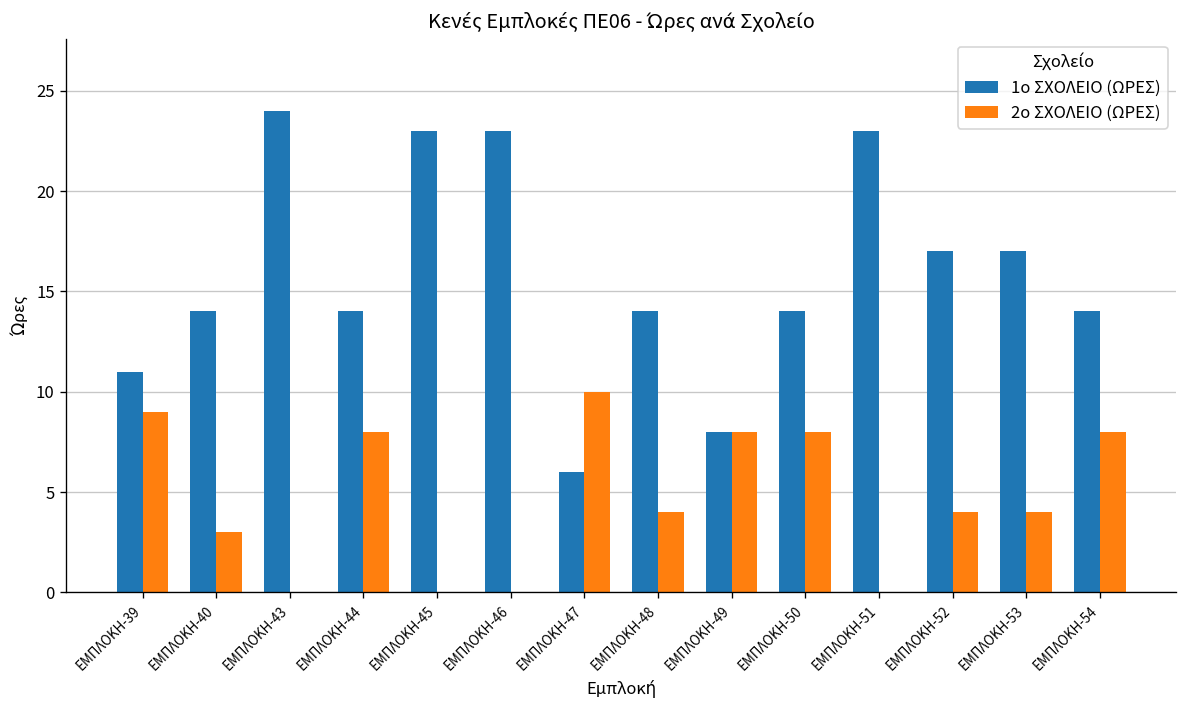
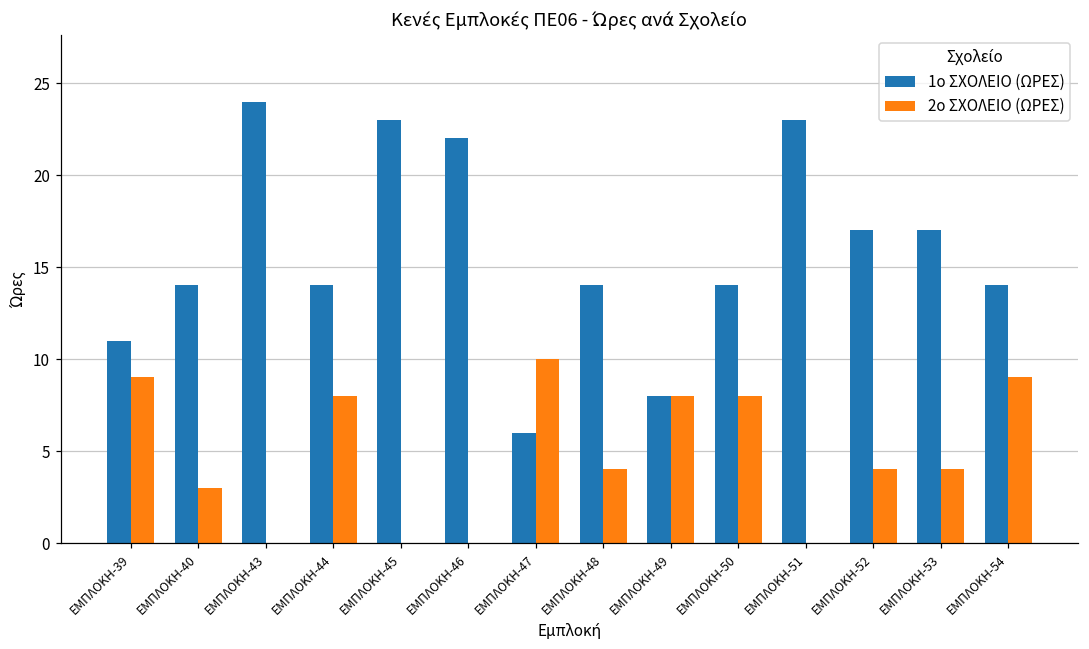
  {
    "1ο ΣΧΟΛΕΙΟ (ΩΡΕΣ)": {
      "ΕΜΠΛΟΚΗ-39": 11,
      "ΕΜΠΛΟΚΗ-40": 14,
      "ΕΜΠΛΟΚΗ-43": 24,
      "ΕΜΠΛΟΚΗ-44": 14,
      "ΕΜΠΛΟΚΗ-45": 23,
-     "ΕΜΠΛΟΚΗ-46": 23,
+     "ΕΜΠΛΟΚΗ-46": 22,
      "ΕΜΠΛΟΚΗ-47": 6,
      "ΕΜΠΛΟΚΗ-48": 14,
      "ΕΜΠΛΟΚΗ-49": 8,
      "ΕΜΠΛΟΚΗ-50": 14,
      "ΕΜΠΛΟΚΗ-51": 23,
      "ΕΜΠΛΟΚΗ-52": 17,
      "ΕΜΠΛΟΚΗ-53": 17,
      "ΕΜΠΛΟΚΗ-54": 14
    },
    "2ο ΣΧΟΛΕΙΟ (ΩΡΕΣ)": {
      "ΕΜΠΛΟΚΗ-39": 9,
      "ΕΜΠΛΟΚΗ-40": 3,
      "ΕΜΠΛΟΚΗ-43": 0,
      "ΕΜΠΛΟΚΗ-44": 8,
      "ΕΜΠΛΟΚΗ-45": 0,
      "ΕΜΠΛΟΚΗ-46": 0,
      "ΕΜΠΛΟΚΗ-47": 10,
      "ΕΜΠΛΟΚΗ-48": 4,
      "ΕΜΠΛΟΚΗ-49": 8,
      "ΕΜΠΛΟΚΗ-50": 8,
      "ΕΜΠΛΟΚΗ-51": 0,
      "ΕΜΠΛΟΚΗ-52": 4,
      "ΕΜΠΛΟΚΗ-53": 4,
-     "ΕΜΠΛΟΚΗ-54": 8
+     "ΕΜΠΛΟΚΗ-54": 9
    }
  }
